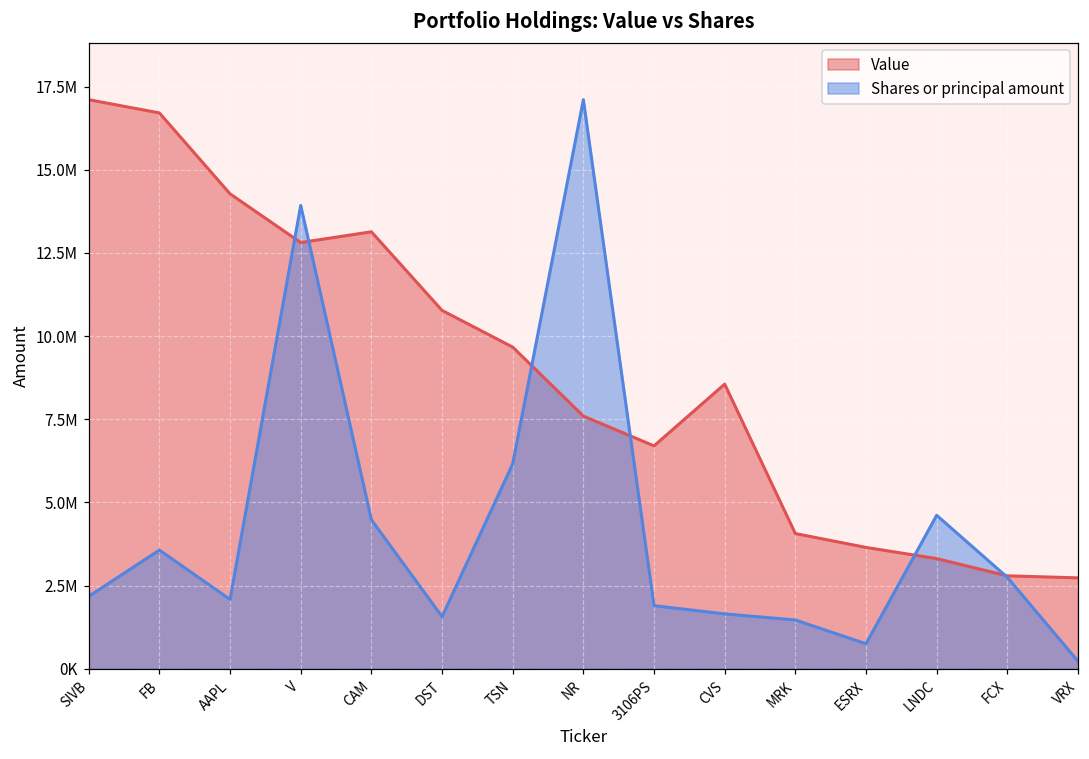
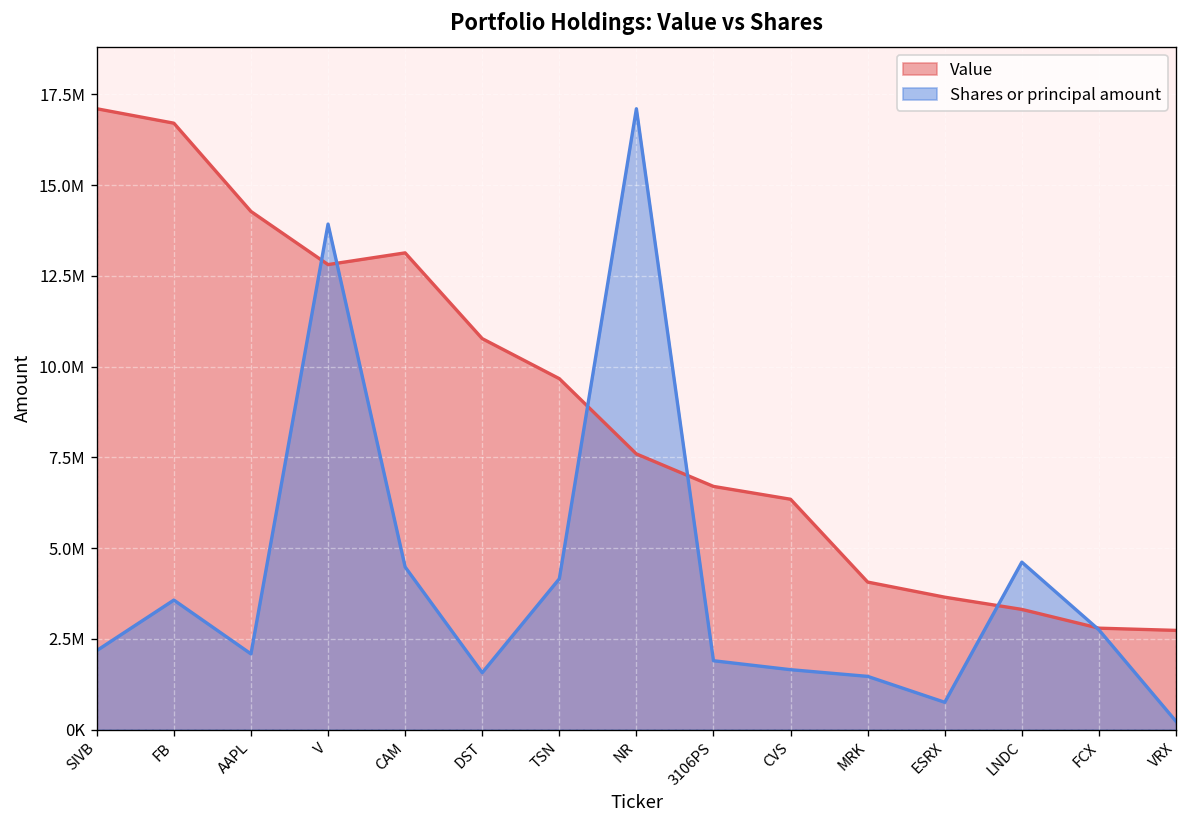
  {
    "Value": {
      "SIVB": 17100000,
      "FB": 16700000,
      "AAPL": 14300000,
      "V": 12800000,
      "CAM": 13100000,
      "DST": 10800000,
      "TSN": 9700000,
      "NR": 7600000,
      "3106PS": 6700000,
-     "CVS": 8600000,
+     "CVS": 6300000,
      "MRK": 4100000,
      "ESRX": 3600000,
      "LNDC": 3300000,
      "VRX": 2700000
    },
    "Shares or principal amount": {
      "SIVB": 2200000,
      "FB": 3600000,
      "AAPL": 2100000,
      "V": 13900000,
      "CAM": 4500000,
      "DST": 1600000,
-     "TSN": 6200000,
+     "TSN": 4200000,
      "NR": 17100000,
      "3106PS": 1900000,
      "CVS": 1600000,
      "MRK": 1500000,
      "ESRX": 800000,
      "LNDC": 4600000,
      "VRX": 200000
    }
  }
